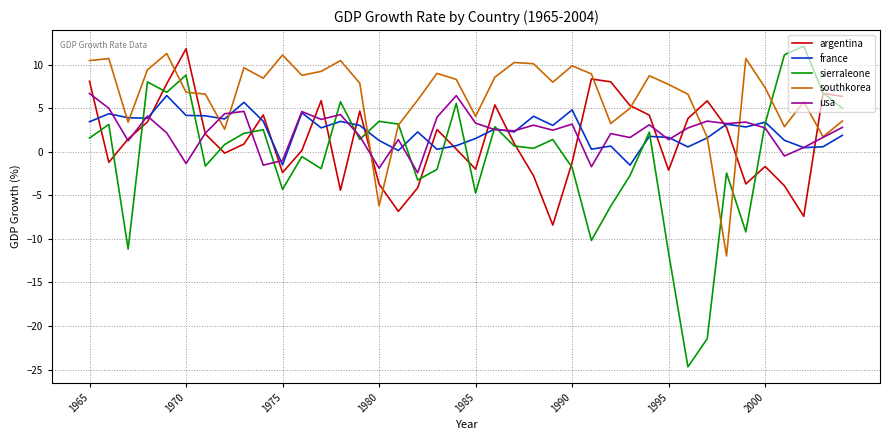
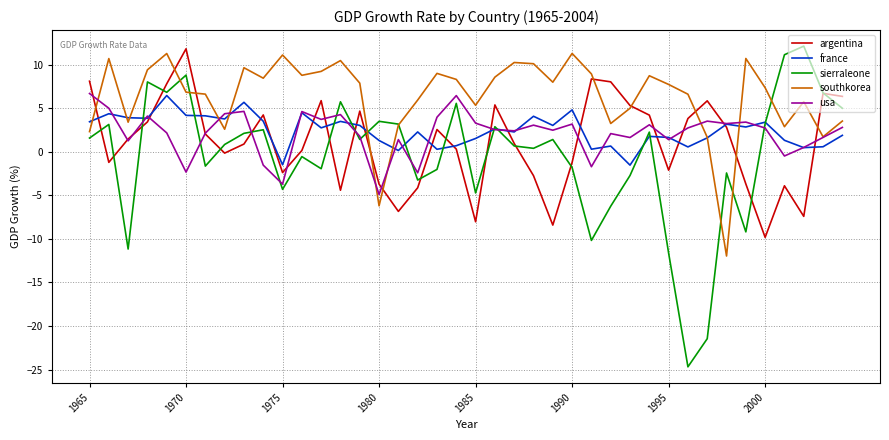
  {
    "argentina": {
      "1965": 8,
      "1970": 12,
      "1975": -2,
      "1980": -4,
-     "1985": -2,
+     "1985": -8,
      "1990": -1,
      "1995": -2,
-     "2000": -2
+     "2000": -10
    },
    "france": {
      "1965": 3,
      "1970": 4,
      "1975": -2,
      "1980": 1,
      "1985": 2,
      "1990": 5
    },
    "sierraleone": {
      "1965": 2,
      "1970": 9,
      "1975": -4,
      "1980": 3,
      "1985": -5,
      "1990": -2,
      "1995": -12
    },
    "southkorea": {
-     "1965": 10,
+     "1965": 2,
      "1970": 7,
      "1975": 11,
      "1980": -6,
-     "1985": 4,
-     "1990": 10,
+     "1985": 5,
+     "1990": 11,
      "1995": 8,
      "2000": 7
    },
    "usa": {
      "1965": 7,
-     "1970": -1,
-     "1975": -1,
-     "1980": -2,
+     "1970": -2,
+     "1975": -4,
+     "1980": -5,
      "1985": 3,
      "1990": 3,
      "2000": 3
    }
  }
